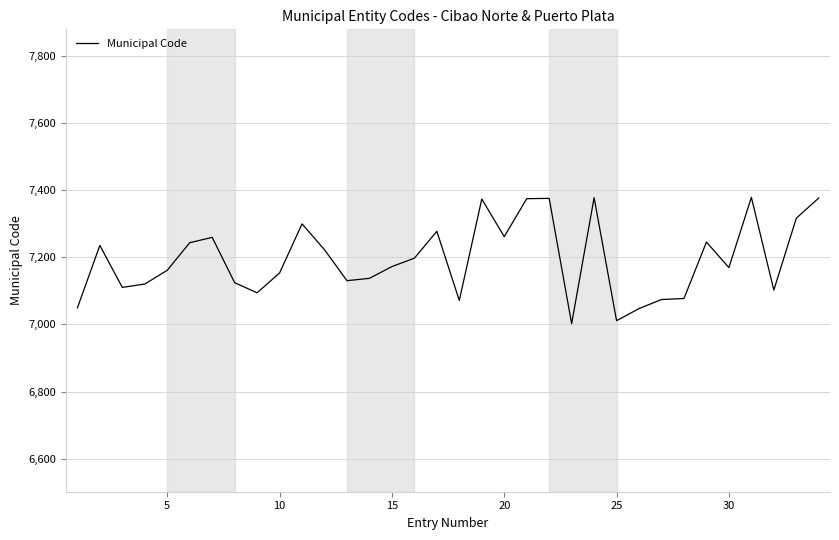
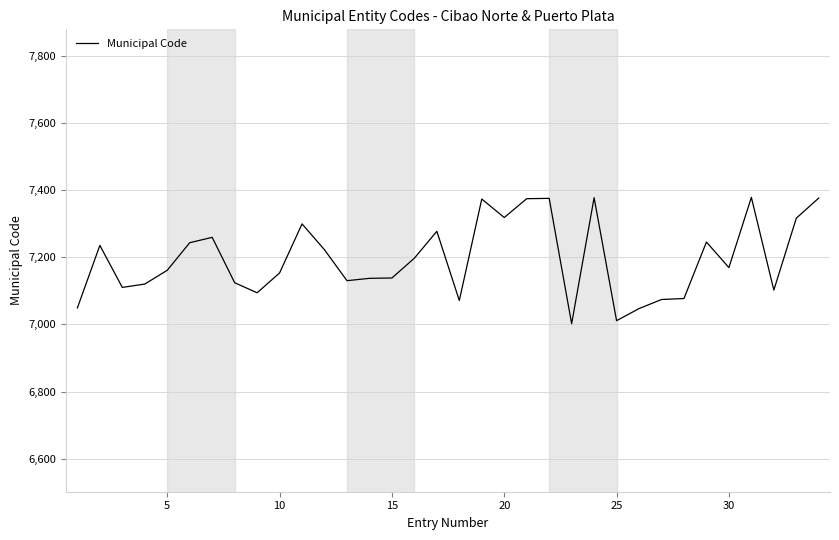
  {
    "5": "7,160",
    "10": "7,150",
-   "15": "7,170",
-   "20": "7,260",
+   "15": "7,140",
+   "20": "7,320",
    "25": "7,010",
    "30": "7,170"
  }
